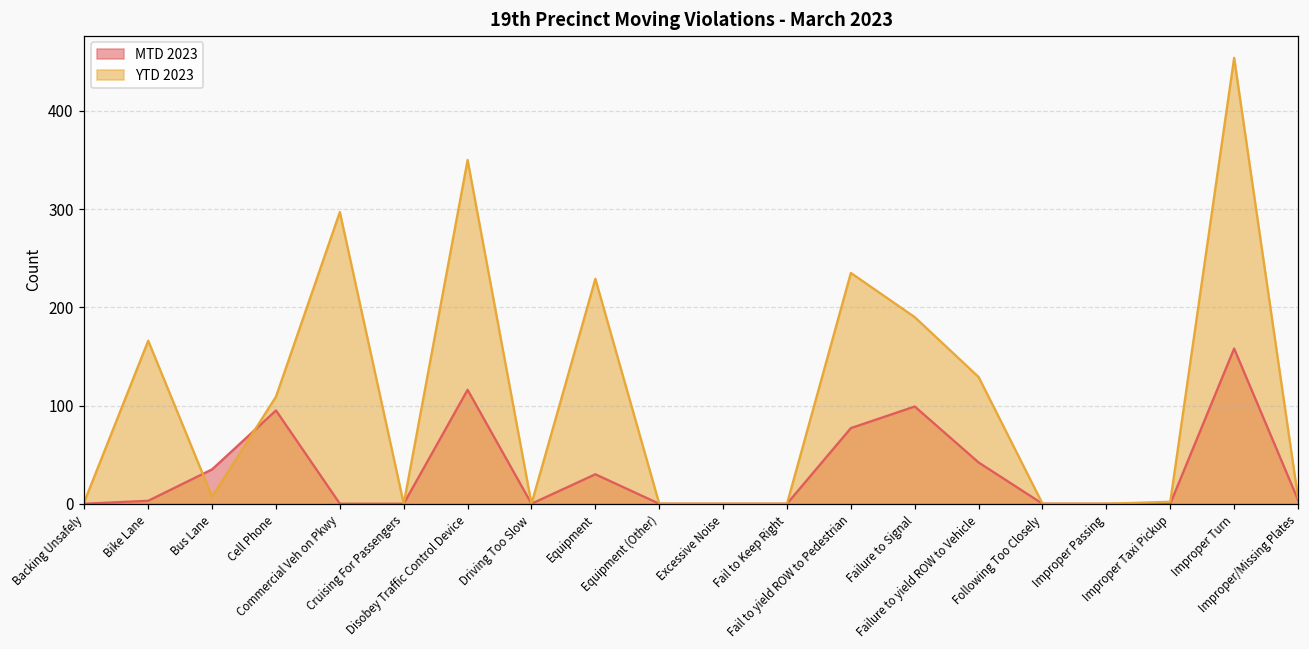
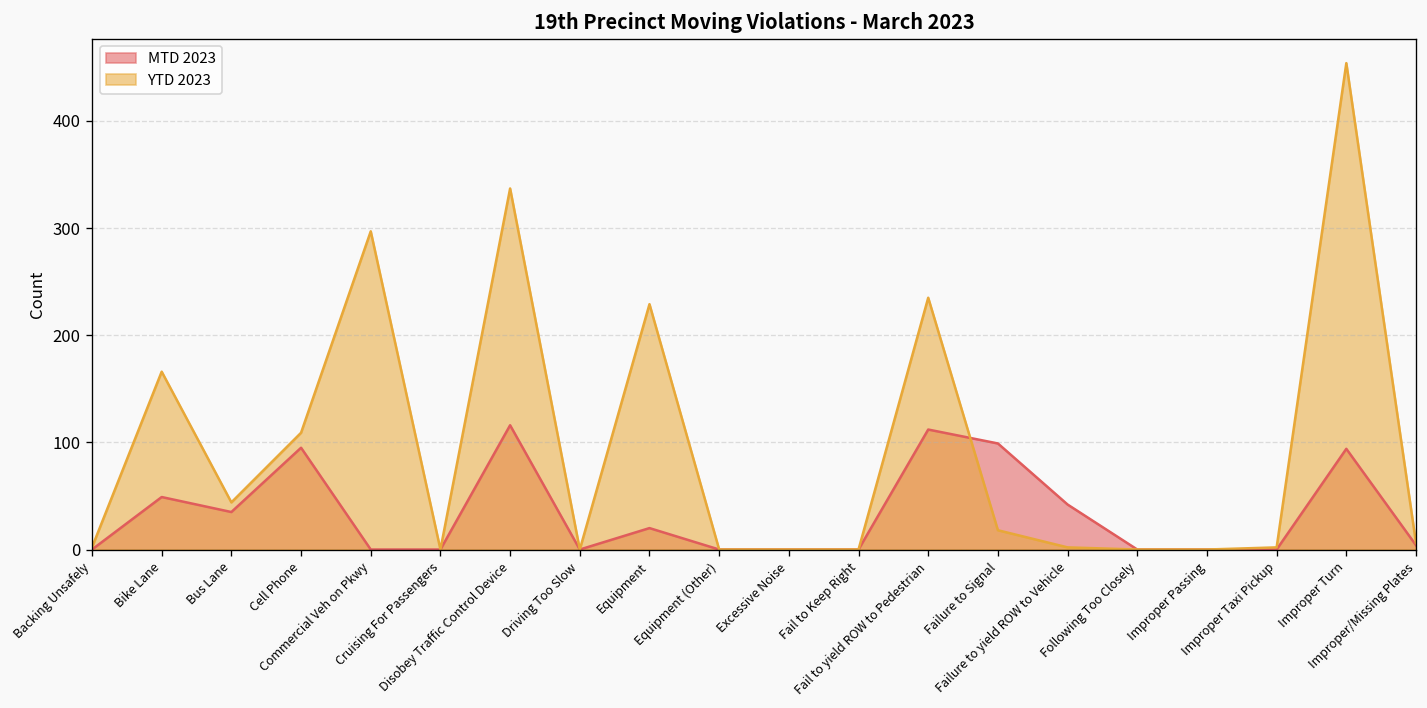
  {
    "MTD 2023": {
-     "Bike Lane": 0,
+     "Bike Lane": 50,
      "Bus Lane": 40,
      "Cell Phone": 100,
      "Commercial Veh on Pkwy": 0,
      "Disobey Traffic Control Device": 120,
-     "Equipment": 30,
-     "Fail to yield ROW to Pedestrian": 80,
+     "Equipment": 20,
+     "Fail to yield ROW to Pedestrian": 110,
      "Failure to Signal": 100,
      "Failure to yield ROW to Vehicle": 40,
-     "Improper Turn": 160
+     "Improper Turn": 90
    },
    "YTD 2023": {
      "Bike Lane": 170,
-     "Bus Lane": 10,
+     "Bus Lane": 40,
      "Cell Phone": 110,
      "Commercial Veh on Pkwy": 300,
-     "Disobey Traffic Control Device": 350,
+     "Disobey Traffic Control Device": 340,
      "Equipment": 230,
      "Fail to yield ROW to Pedestrian": 240,
-     "Failure to Signal": 190,
-     "Failure to yield ROW to Vehicle": 130,
+     "Failure to Signal": 20,
+     "Failure to yield ROW to Vehicle": 0,
      "Improper Turn": 450
    }
  }
